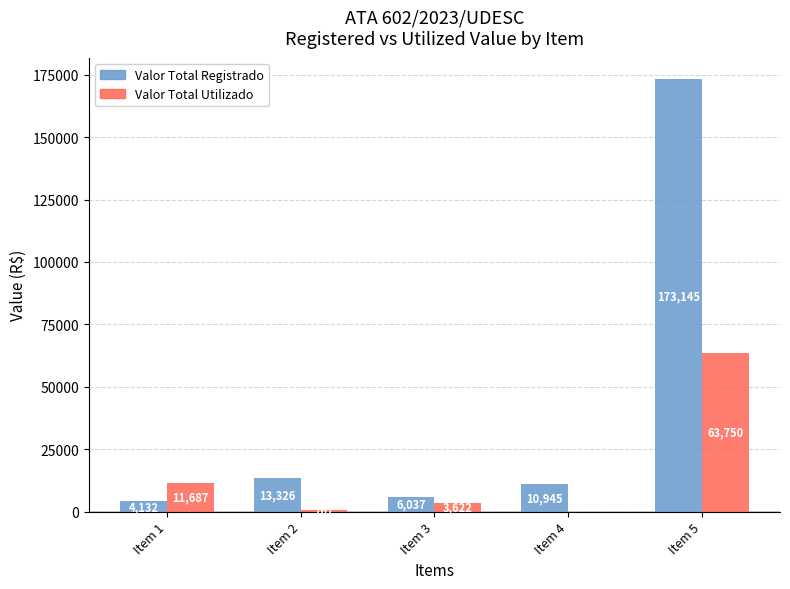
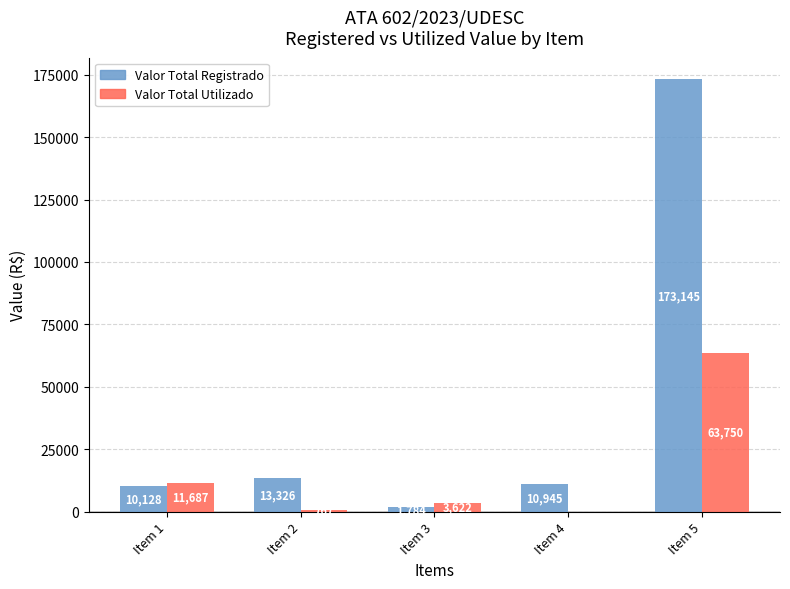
  {
    "Valor Total Registrado": {
-     "Item 1": "4,132",
+     "Item 1": "10,128",
      "Item 2": "13,326",
-     "Item 3": "6000",
+     "Item 3": "2000",
      "Item 4": "10,945",
      "Item 5": "173,145"
    },
    "Valor Total Utilizado": {
      "Item 1": "11,687",
      "Item 3": "3,622",
      "Item 5": "63,750"
    }
  }
